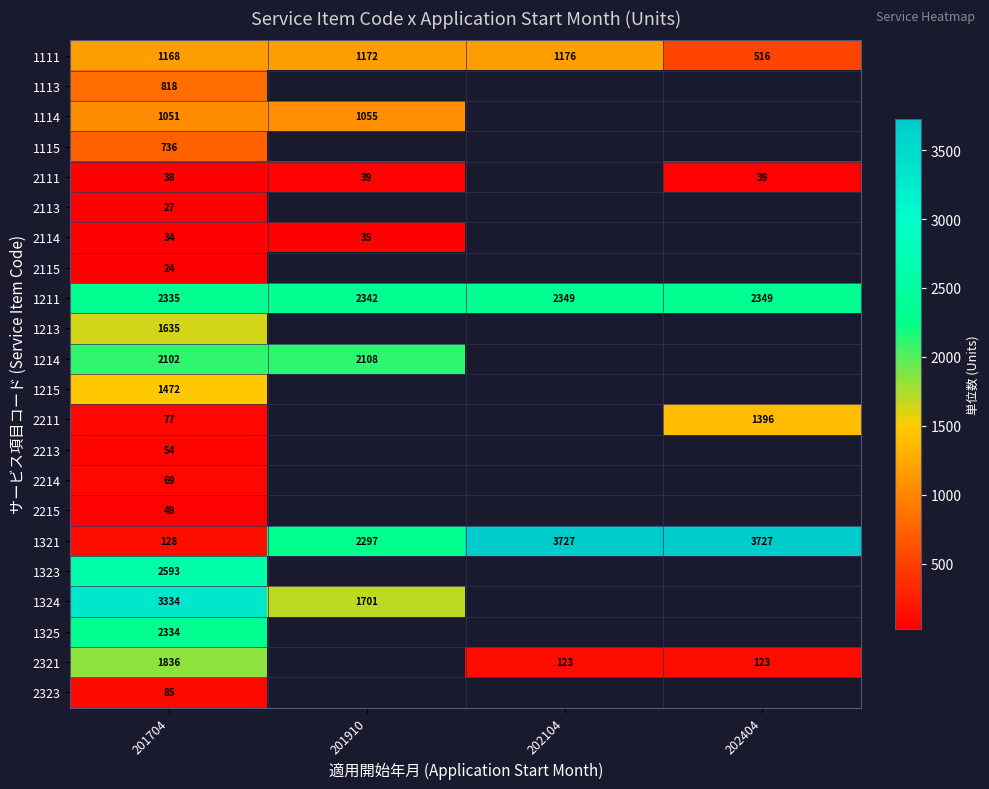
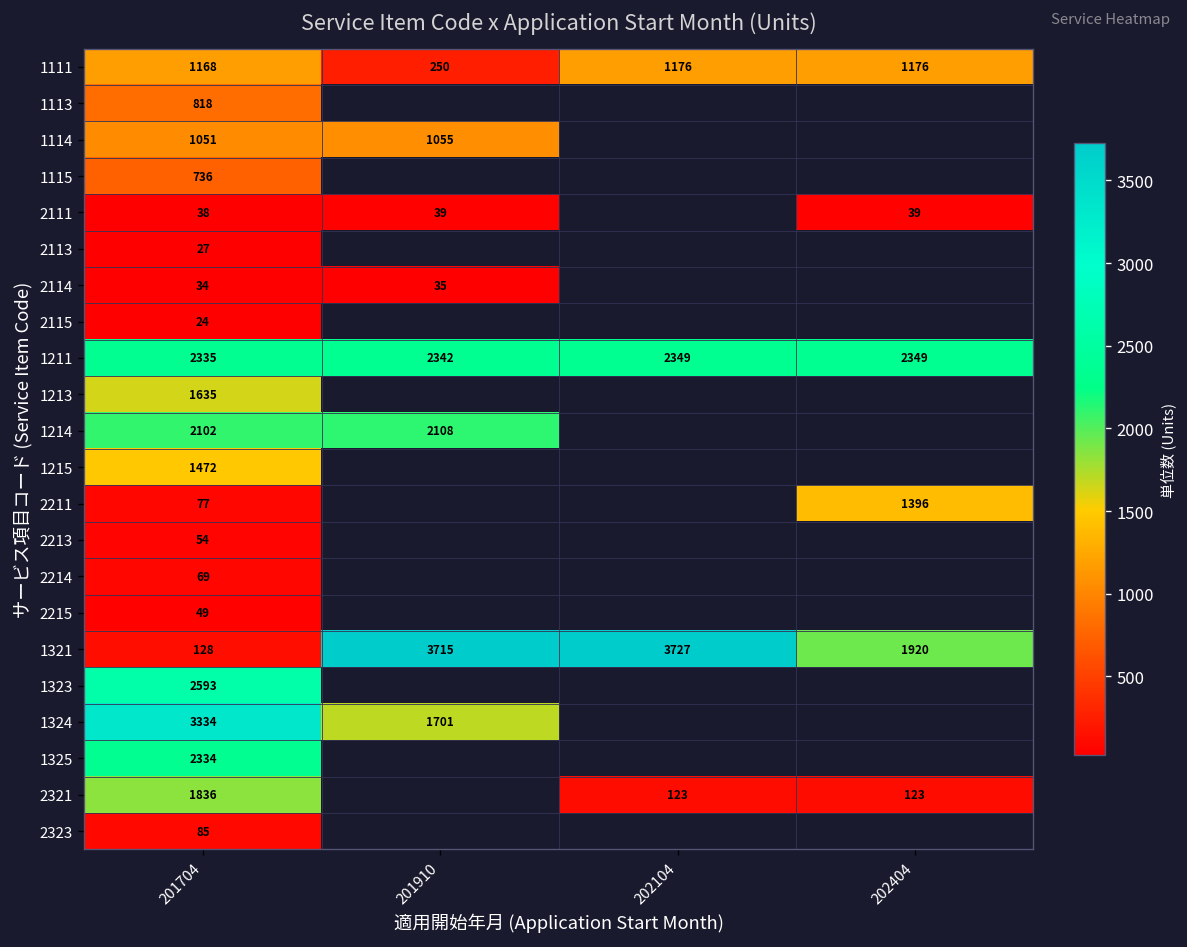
  {
    "1111": {
      "201704": 1168,
-     "201910": 1172,
+     "201910": 250,
      "202104": 1176,
-     "202404": 516
+     "202404": 1176
    },
    "1113": {
      "201704": 818
    },
    "1114": {
      "201704": 1051,
      "201910": 1055
    },
    "1115": {
      "201704": 736
    },
    "2111": {
      "201704": 38,
      "201910": 39,
      "202404": 39
    },
    "2113": {
      "201704": 27
    },
    "2114": {
      "201704": 34,
      "201910": 35
    },
    "2115": {
      "201704": 24
    },
    "1211": {
      "201704": 2335,
      "201910": 2342,
      "202104": 2349,
      "202404": 2349
    },
    "1213": {
      "201704": 1635
    },
    "1214": {
      "201704": 2102,
      "201910": 2108
    },
    "1215": {
      "201704": 1472
    },
    "2211": {
      "201704": 77,
      "202404": 1396
    },
    "2213": {
      "201704": 54
    },
    "2214": {
      "201704": 69
    },
    "2215": {
      "201704": 49
    },
    "1321": {
      "201704": 128,
-     "201910": 2297,
+     "201910": 3715,
      "202104": 3727,
-     "202404": 3727
+     "202404": 1920
    },
    "1323": {
      "201704": 2593
    },
    "1324": {
      "201704": 3334,
      "201910": 1701
    },
    "1325": {
      "201704": 2334
    },
    "2321": {
      "201704": 1836,
      "202104": 123,
      "202404": 123
    },
    "2323": {
      "201704": 85
    }
  }
